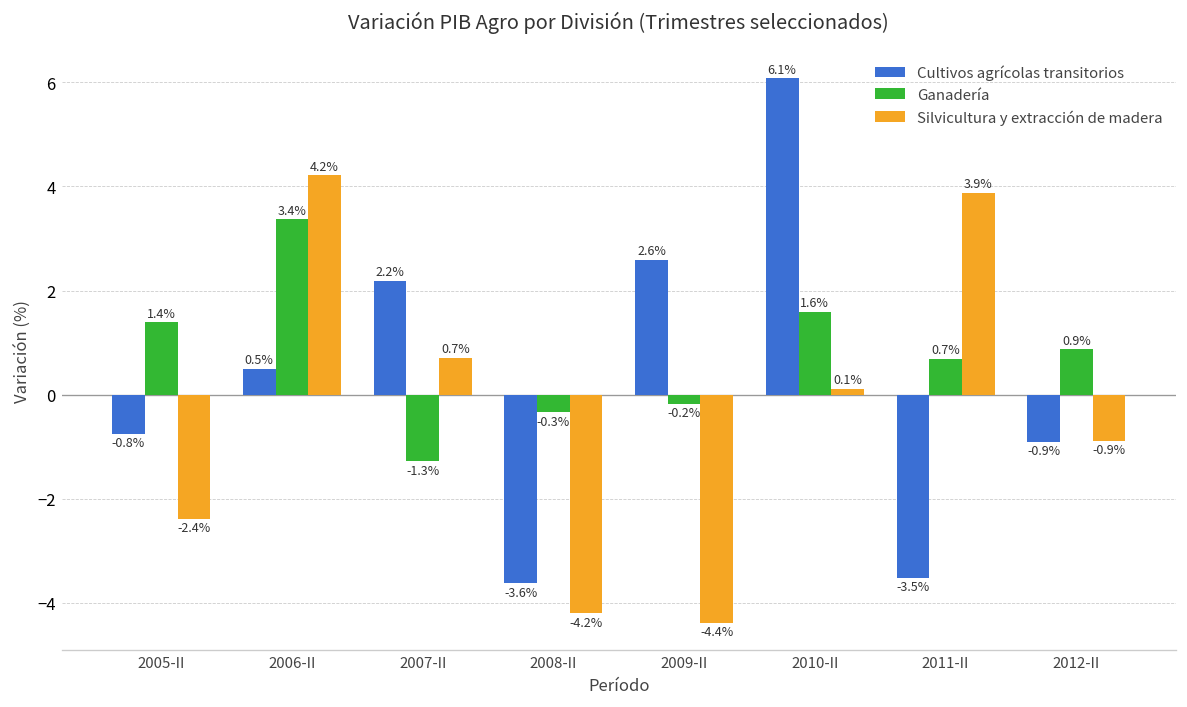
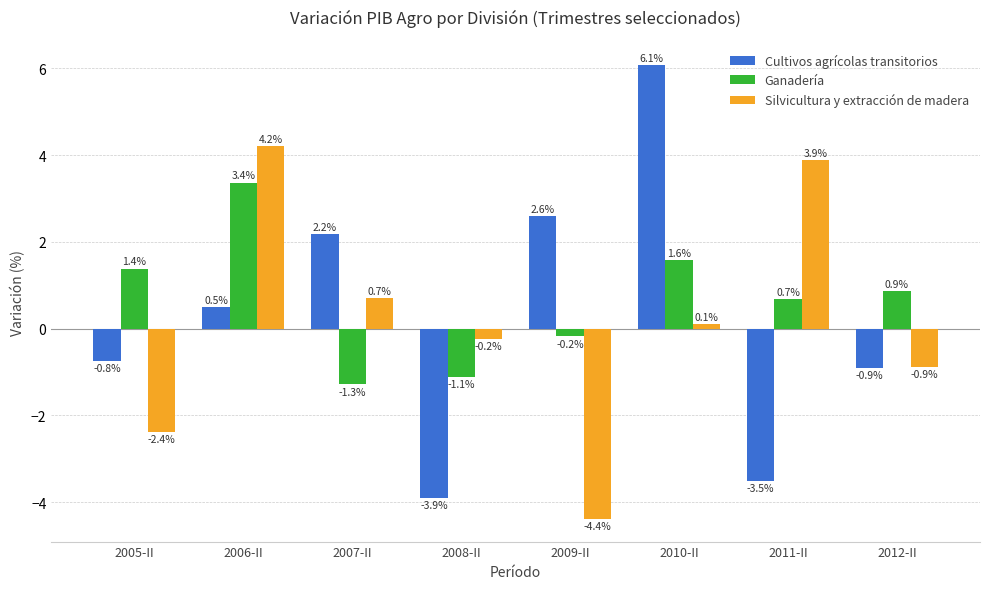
  {
    "Cultivos agrícolas transitorios": {
      "2005-II": "-0.8%",
      "2006-II": "0.5%",
      "2007-II": "2.2%",
-     "2008-II": "-3.6%",
+     "2008-II": "-3.9%",
      "2009-II": "2.6%",
      "2010-II": "6.1%",
      "2011-II": "-3.5%",
      "2012-II": "-0.9%"
    },
    "Ganadería": {
      "2005-II": "1.4%",
      "2006-II": "3.4%",
      "2007-II": "-1.3%",
-     "2008-II": "-0.3%",
+     "2008-II": "-1.1%",
      "2009-II": "-0.2%",
      "2010-II": "1.6%",
      "2011-II": "0.7%",
      "2012-II": "0.9%"
    },
    "Silvicultura y extracción de madera": {
      "2005-II": "-2.4%",
      "2006-II": "4.2%",
      "2007-II": "0.7%",
-     "2008-II": "-4.2%",
+     "2008-II": "-0.2%",
      "2009-II": "-4.4%",
      "2010-II": "0.1%",
      "2011-II": "3.9%",
      "2012-II": "-0.9%"
    }
  }
